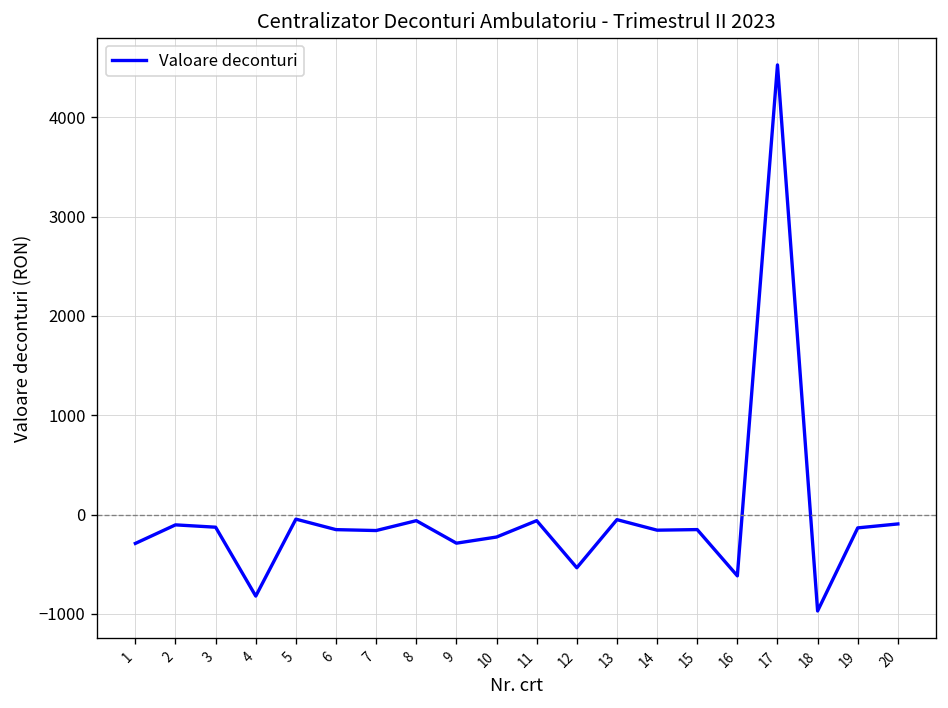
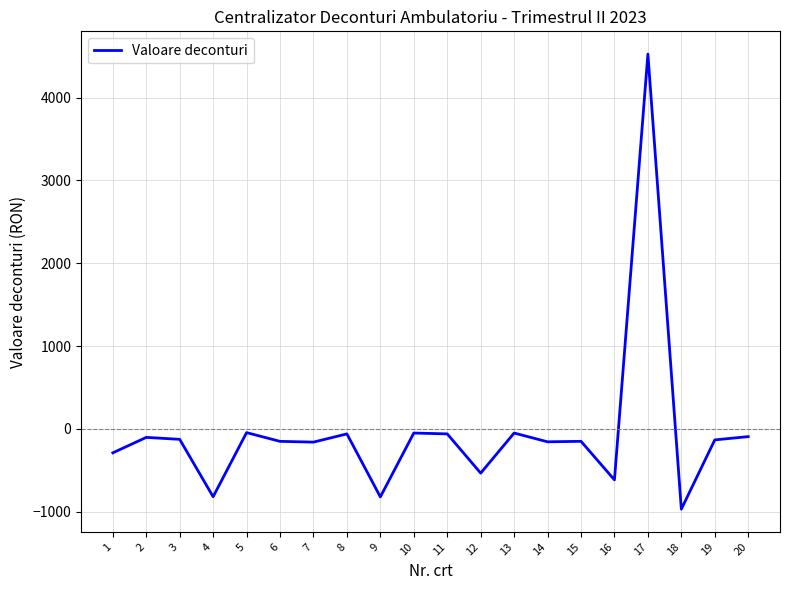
  {
    "1": -300,
    "2": -100,
    "3": -100,
    "4": -800,
    "5": 0,
    "6": -200,
    "7": -200,
    "8": -100,
-   "9": -300,
-   "10": -200,
+   "9": -800,
+   "10": -100,
    "11": -100,
    "12": -500,
    "13": -100,
    "14": -200,
    "15": -200,
    "16": -600,
    "17": 4500,
    "18": -1000,
    "19": -100,
    "20": -100
  }
